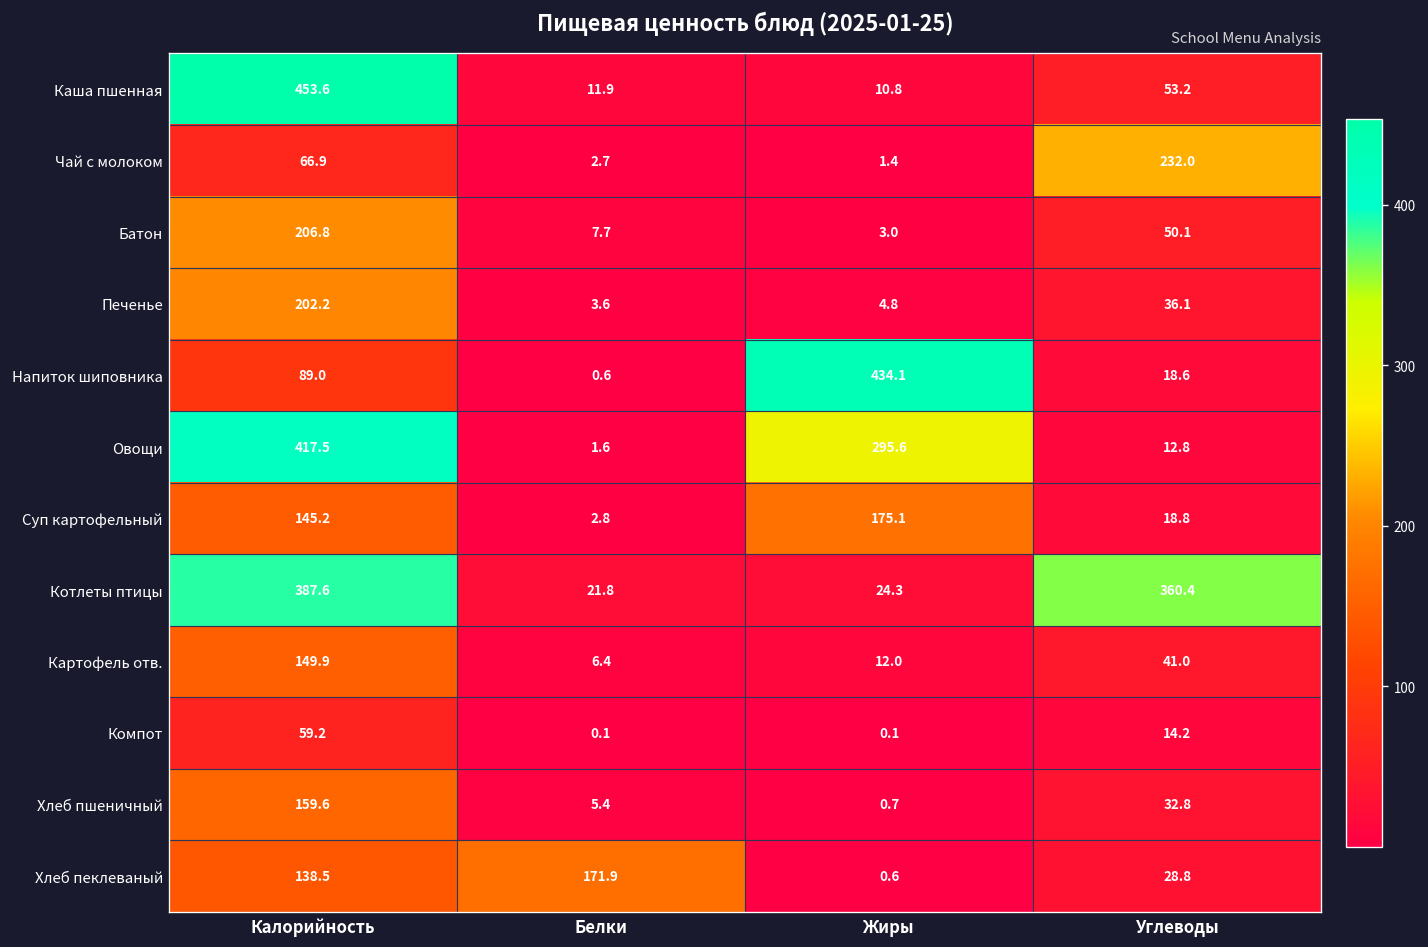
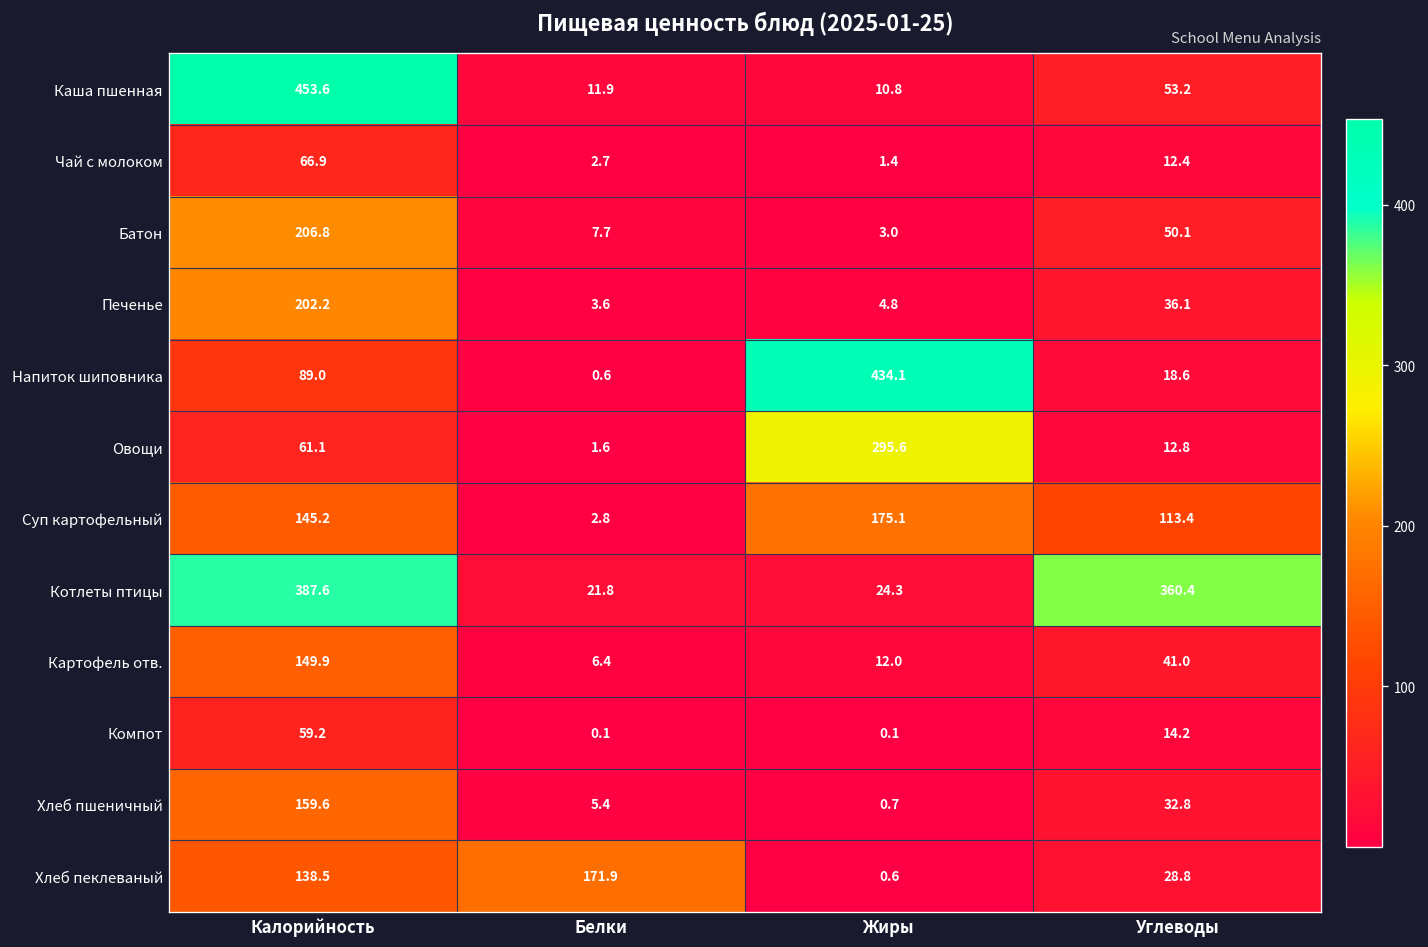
  {
    "Каша пшенная": {
      "Калорийность": 453.6,
      "Белки": 11.9,
      "Жиры": 10.8,
      "Углеводы": 53.2
    },
    "Чай с молоком": {
      "Калорийность": 66.9,
      "Белки": 2.7,
      "Жиры": 1.4,
-     "Углеводы": 232.0
+     "Углеводы": 12.4
    },
    "Батон": {
      "Калорийность": 206.8,
      "Белки": 7.7,
      "Жиры": 3.0,
      "Углеводы": 50.1
    },
    "Печенье": {
      "Калорийность": 202.2,
      "Белки": 3.6,
      "Жиры": 4.8,
      "Углеводы": 36.1
    },
    "Напиток шиповника": {
      "Калорийность": 89.0,
      "Белки": 0.6,
      "Жиры": 434.1,
      "Углеводы": 18.6
    },
    "Овощи": {
-     "Калорийность": 417.5,
+     "Калорийность": 61.1,
      "Белки": 1.6,
      "Жиры": 295.6,
      "Углеводы": 12.8
    },
    "Суп картофельный": {
      "Калорийность": 145.2,
      "Белки": 2.8,
      "Жиры": 175.1,
-     "Углеводы": 18.8
+     "Углеводы": 113.4
    },
    "Котлеты птицы": {
      "Калорийность": 387.6,
      "Белки": 21.8,
      "Жиры": 24.3,
      "Углеводы": 360.4
    },
    "Картофель отв.": {
      "Калорийность": 149.9,
      "Белки": 6.4,
      "Жиры": 12.0,
      "Углеводы": 41.0
    },
    "Компот": {
      "Калорийность": 59.2,
      "Белки": 0.1,
      "Жиры": 0.1,
      "Углеводы": 14.2
    },
    "Хлеб пшеничный": {
      "Калорийность": 159.6,
      "Белки": 5.4,
      "Жиры": 0.7,
      "Углеводы": 32.8
    },
    "Хлеб пеклеваный": {
      "Калорийность": 138.5,
      "Белки": 171.9,
      "Жиры": 0.6,
      "Углеводы": 28.8
    }
  }
